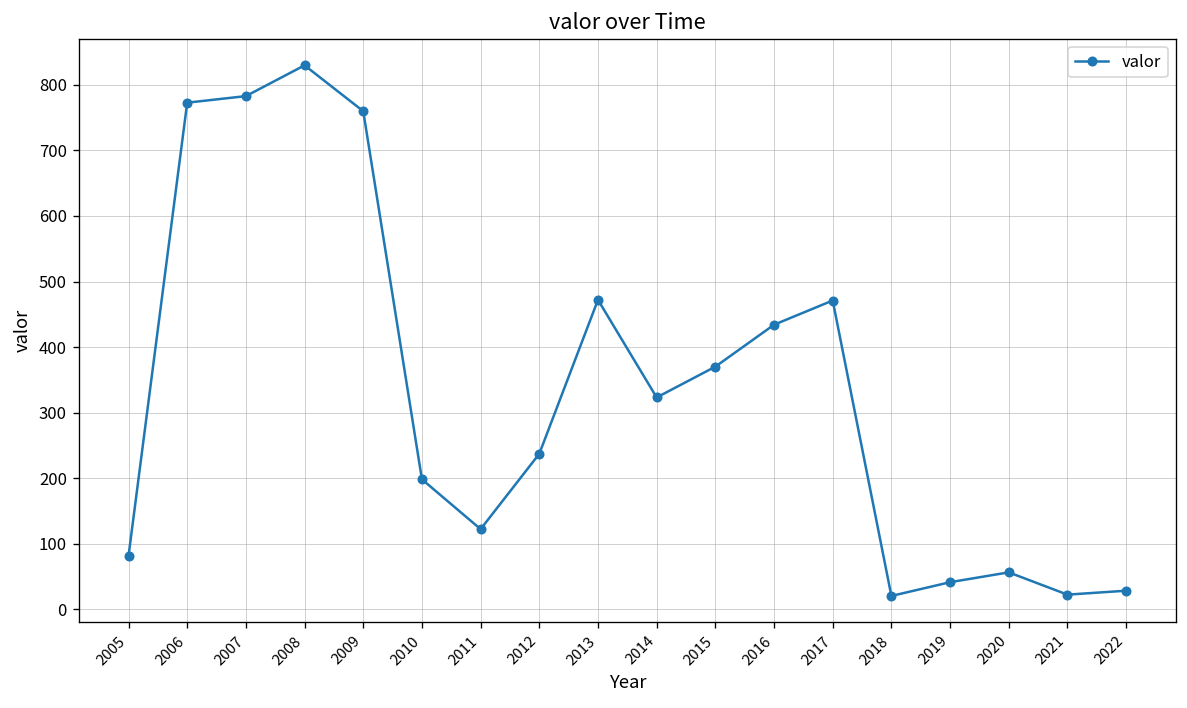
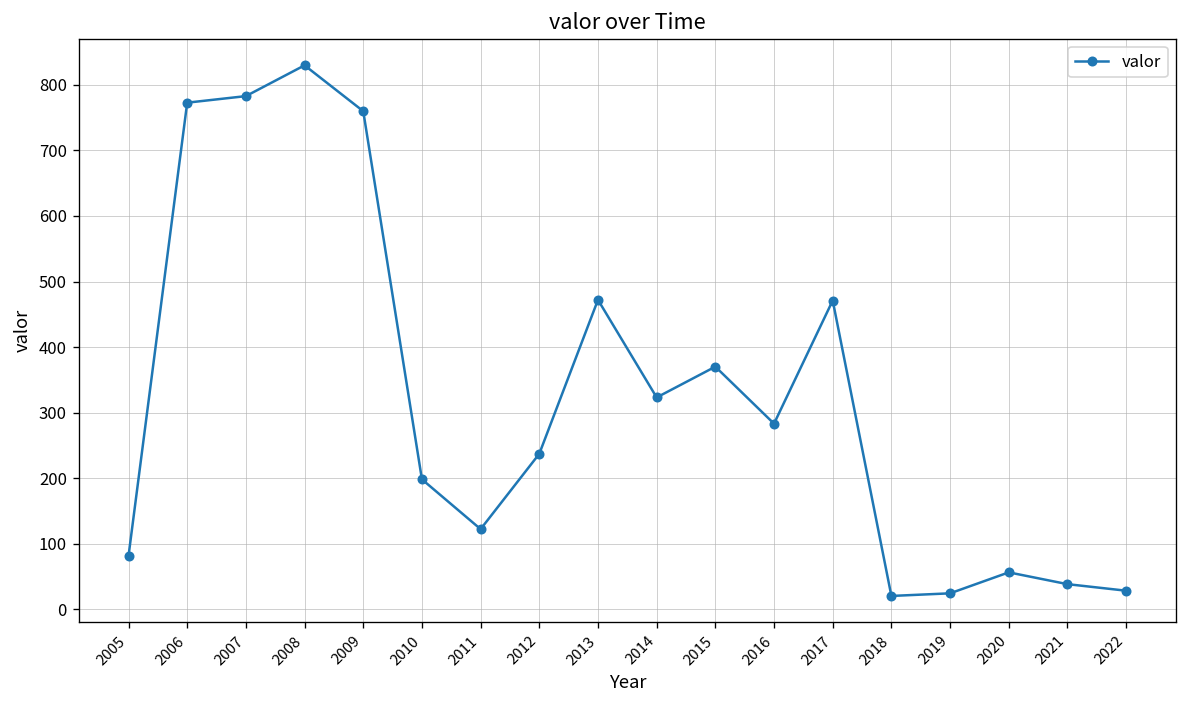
  {
    "2005": 80,
    "2006": 770,
    "2007": 780,
    "2008": 830,
    "2009": 760,
    "2010": 200,
    "2011": 120,
    "2012": 240,
    "2013": 470,
    "2014": 320,
    "2015": 370,
-   "2016": 430,
+   "2016": 280,
    "2017": 470,
    "2018": 20,
-   "2019": 40,
+   "2019": 20,
    "2020": 60,
-   "2021": 20,
+   "2021": 40,
    "2022": 30
  }
